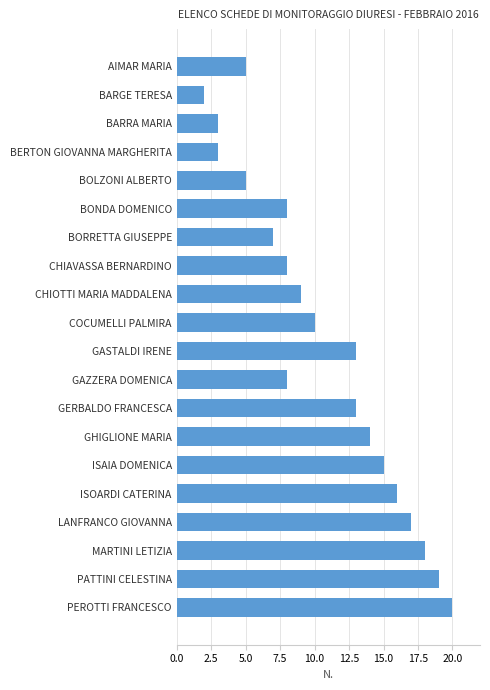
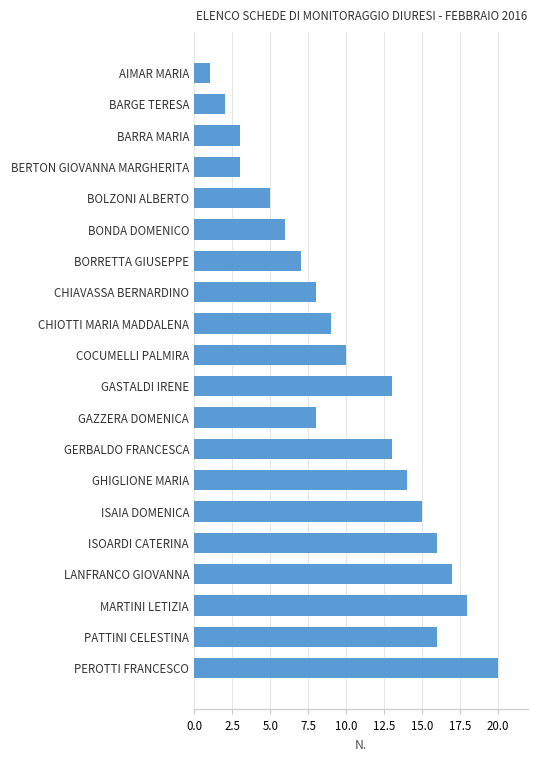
  {
-   "AIMAR MARIA": 5,
+   "AIMAR MARIA": 1,
    "BARGE TERESA": 2,
    "BARRA MARIA": 3,
    "BERTON GIOVANNA MARGHERITA": 3,
    "BOLZONI ALBERTO": 5,
-   "BONDA DOMENICO": 8,
+   "BONDA DOMENICO": 6,
    "BORRETTA GIUSEPPE": 7,
    "CHIAVASSA BERNARDINO": 8,
    "CHIOTTI MARIA MADDALENA": 9,
    "COCUMELLI PALMIRA": 10,
    "GASTALDI IRENE": 13,
    "GAZZERA DOMENICA": 8,
    "GERBALDO FRANCESCA": 13,
    "GHIGLIONE MARIA": 14,
    "ISAIA DOMENICA": 15,
    "ISOARDI CATERINA": 16,
    "LANFRANCO GIOVANNA": 17,
    "MARTINI LETIZIA": 18,
-   "PATTINI CELESTINA": 19,
+   "PATTINI CELESTINA": 16,
    "PEROTTI FRANCESCO": 20
  }
